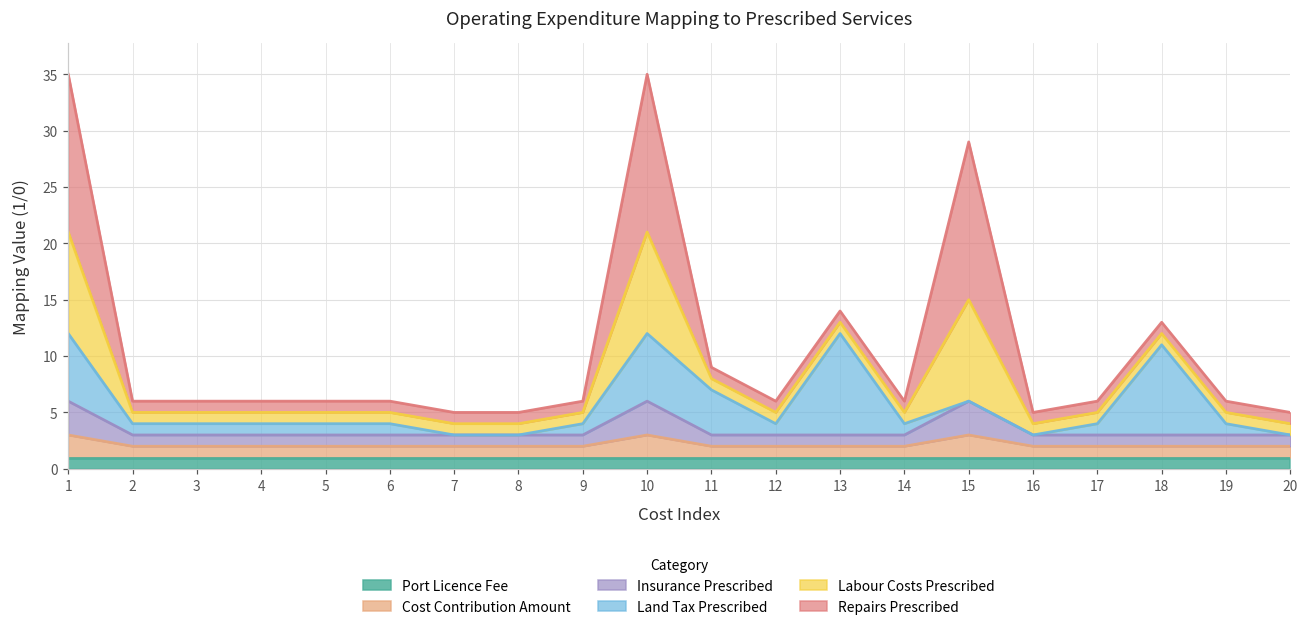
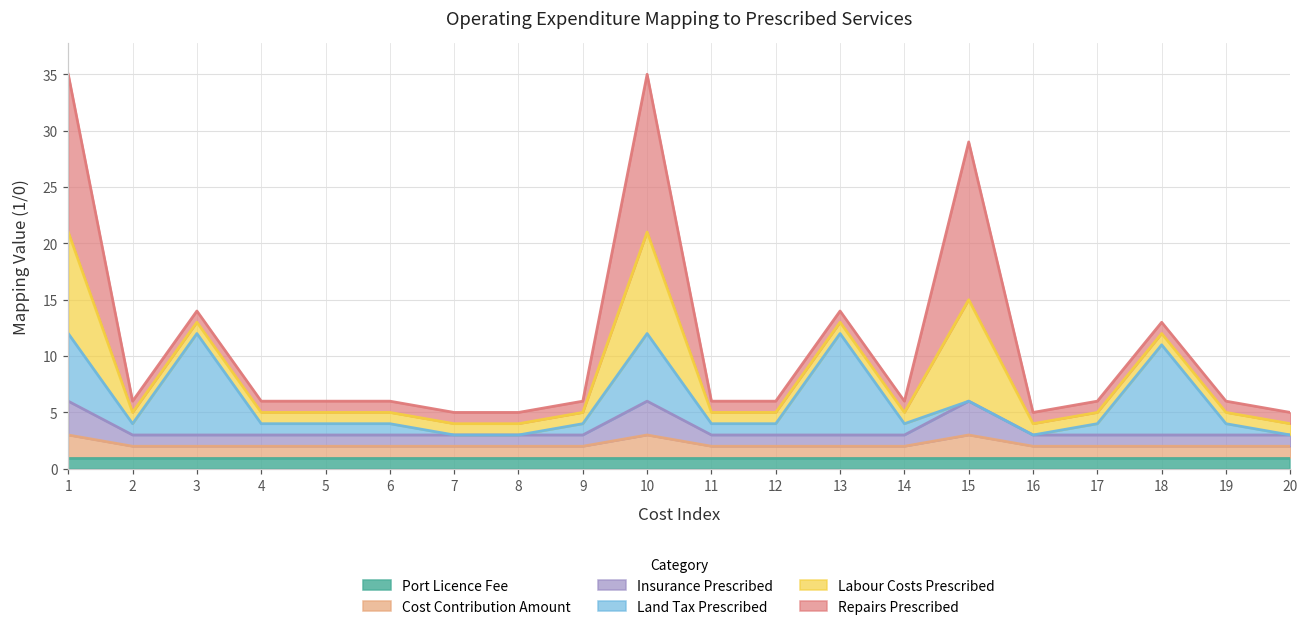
  {
    "Port Licence Fee": {
      "1": 1,
      "2": 1,
      "3": 1,
      "4": 1,
      "5": 1,
      "6": 1,
      "7": 1,
      "8": 1,
      "9": 1,
      "10": 1,
      "11": 1,
      "12": 1,
      "13": 1,
      "14": 1,
      "15": 1,
      "16": 1,
      "17": 1,
      "18": 1,
      "19": 1,
      "20": 1
    },
    "Insurance Prescribed": {
      "1": 6,
      "2": 3,
      "3": 3,
      "4": 3,
      "5": 3,
      "6": 3,
      "9": 3,
      "10": 6,
      "11": 3,
      "12": 3,
      "13": 3,
      "14": 3,
      "17": 3,
      "18": 3,
      "19": 3
    },
    "Land Tax Prescribed": {
      "1": 12,
      "2": 4,
-     "3": 1,
+     "3": 9,
      "4": 4,
      "5": 4,
      "6": 4,
      "9": 4,
      "10": 12,
-     "11": 4,
+     "11": 1,
      "12": 4,
      "13": 12,
      "14": 4,
      "17": 4,
      "18": 11,
      "19": 4
    },
    "Labour Costs Prescribed": {
      "1": 9,
      "2": 1,
      "3": 1,
      "4": 1,
      "5": 1,
      "6": 1,
      "7": 1,
      "8": 1,
      "9": 1,
      "10": 9,
      "11": 1,
      "12": 1,
      "13": 1,
      "14": 1,
      "15": 9,
      "16": 1,
      "17": 1,
      "18": 1,
      "19": 1,
      "20": 1
    }
  }
